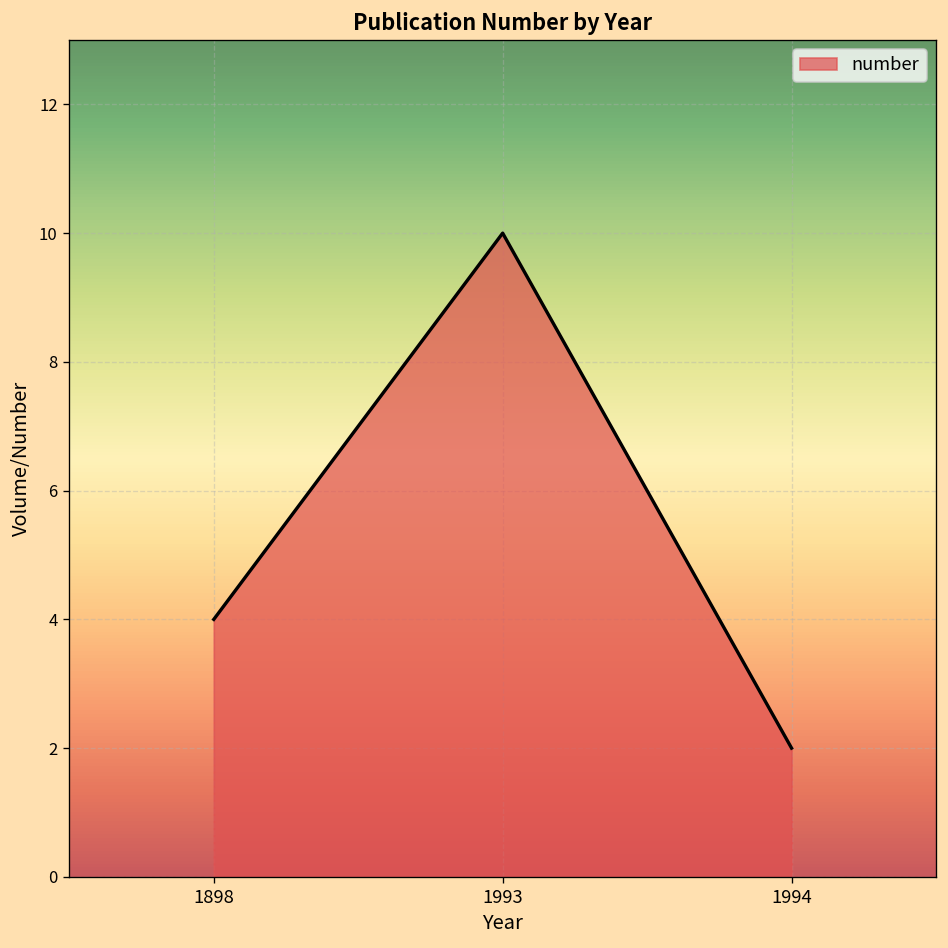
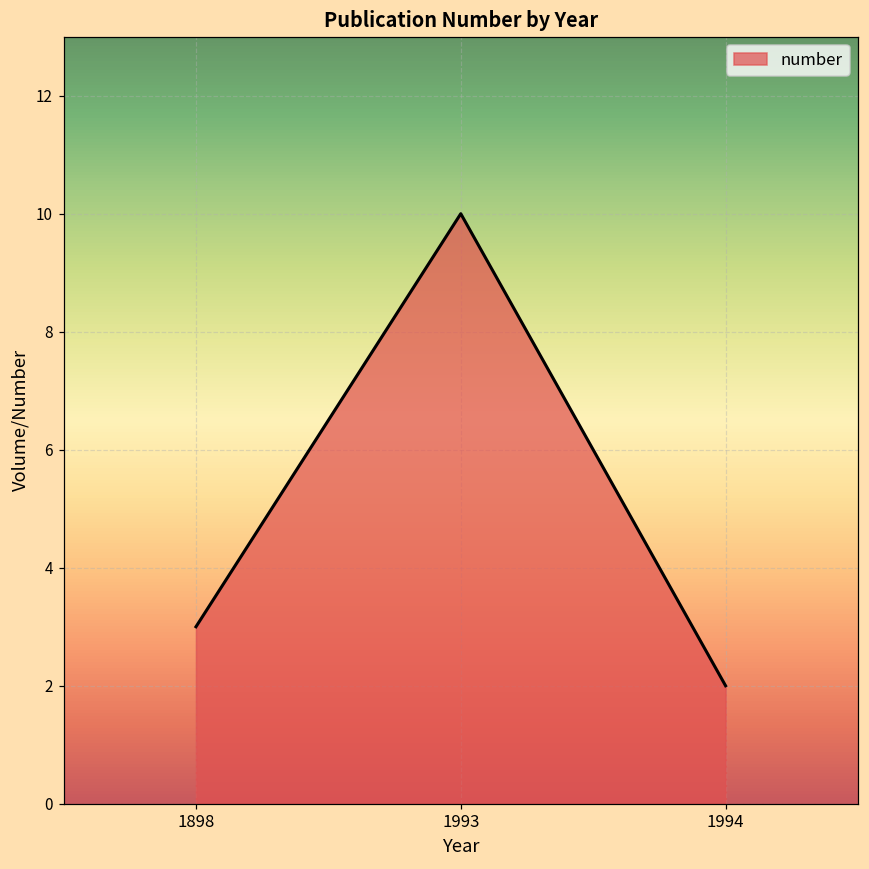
  {
-   "1898": 4,
+   "1898": 3,
    "1993": 10,
    "1994": 2
  }
